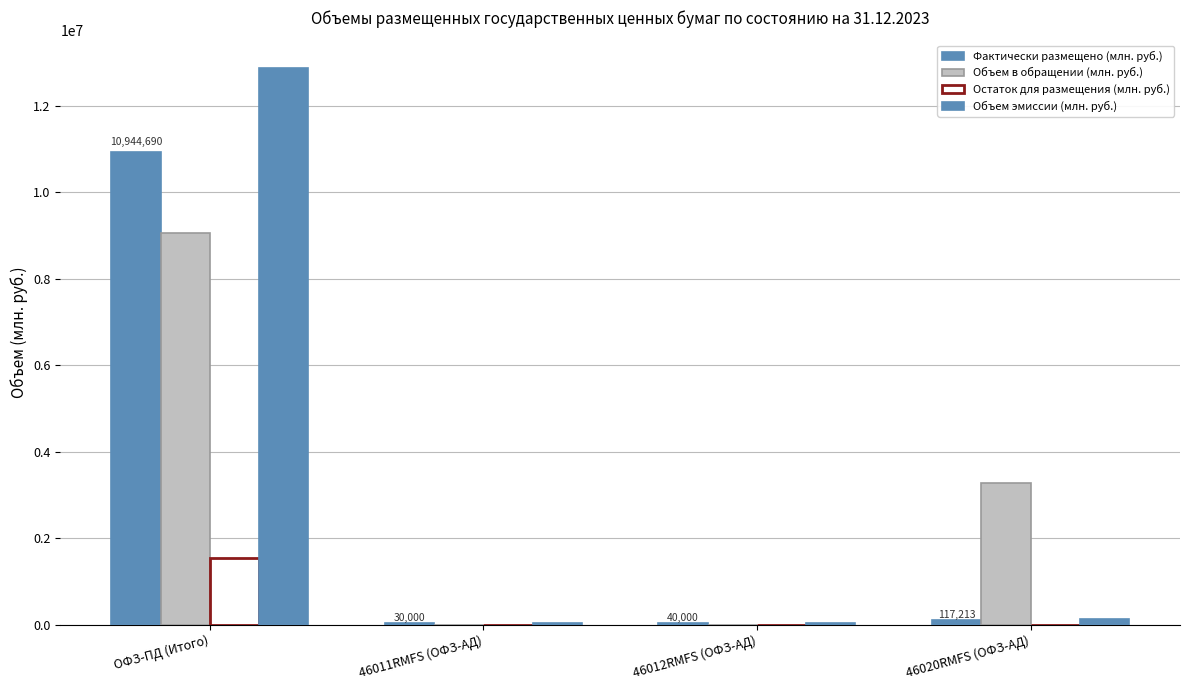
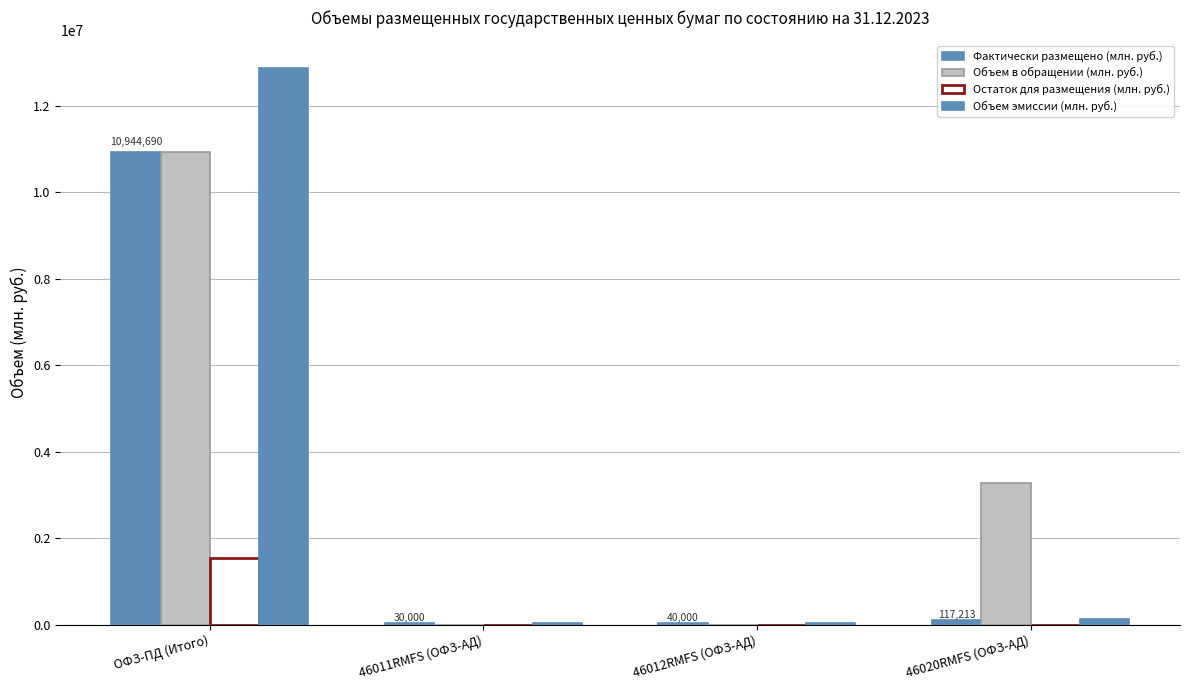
  {
    "Объем в обращении (млн. руб.)": {
-     "ОФЗ-ПД (Итого)": 9100000,
+     "ОФЗ-ПД (Итого)": 10900000,
      "46020RMFS (ОФЗ-АД)": 3300000
    },
    "Остаток для размещения (млн. руб.)": {
      "ОФЗ-ПД (Итого)": 1500000,
      "46011RMFS (ОФЗ-АД)": 0,
      "46012RMFS (ОФЗ-АД)": 0,
      "46020RMFS (ОФЗ-АД)": 0
    }
  }
